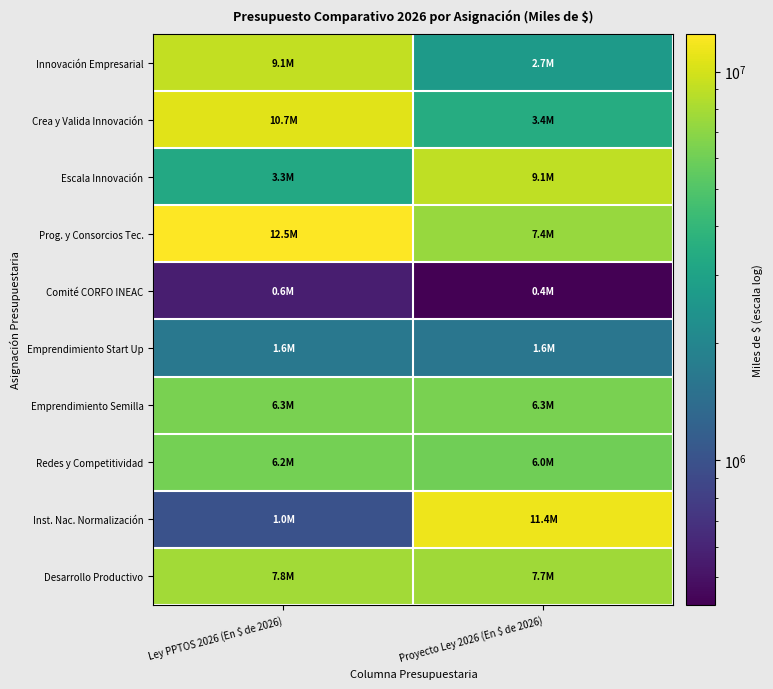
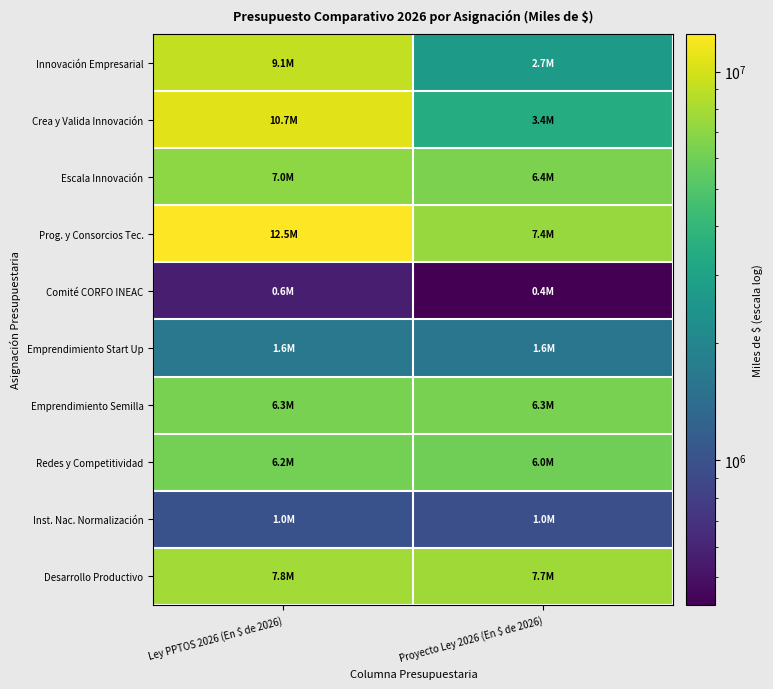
  {
    "Innovación Empresarial": {
      "Ley PPTOS 2026 (En $ de 2026)": "9.1M",
      "Proyecto Ley 2026 (En $ de 2026)": "2.7M"
    },
    "Crea y Valida Innovación": {
      "Ley PPTOS 2026 (En $ de 2026)": "10.7M",
      "Proyecto Ley 2026 (En $ de 2026)": "3.4M"
    },
    "Escala Innovación": {
-     "Ley PPTOS 2026 (En $ de 2026)": "3.3M",
-     "Proyecto Ley 2026 (En $ de 2026)": "9.1M"
+     "Ley PPTOS 2026 (En $ de 2026)": "7.0M",
+     "Proyecto Ley 2026 (En $ de 2026)": "6.4M"
    },
    "Prog. y Consorcios Tec.": {
      "Ley PPTOS 2026 (En $ de 2026)": "12.5M",
      "Proyecto Ley 2026 (En $ de 2026)": "7.4M"
    },
    "Comité CORFO INEAC": {
      "Ley PPTOS 2026 (En $ de 2026)": "0.6M",
      "Proyecto Ley 2026 (En $ de 2026)": "0.4M"
    },
    "Emprendimiento Start Up": {
      "Ley PPTOS 2026 (En $ de 2026)": "1.6M",
      "Proyecto Ley 2026 (En $ de 2026)": "1.6M"
    },
    "Emprendimiento Semilla": {
      "Ley PPTOS 2026 (En $ de 2026)": "6.3M",
      "Proyecto Ley 2026 (En $ de 2026)": "6.3M"
    },
    "Redes y Competitividad": {
      "Ley PPTOS 2026 (En $ de 2026)": "6.2M",
      "Proyecto Ley 2026 (En $ de 2026)": "6.0M"
    },
    "Inst. Nac. Normalización": {
      "Ley PPTOS 2026 (En $ de 2026)": "1.0M",
-     "Proyecto Ley 2026 (En $ de 2026)": "11.4M"
+     "Proyecto Ley 2026 (En $ de 2026)": "1.0M"
    },
    "Desarrollo Productivo": {
      "Ley PPTOS 2026 (En $ de 2026)": "7.8M",
      "Proyecto Ley 2026 (En $ de 2026)": "7.7M"
    }
  }
